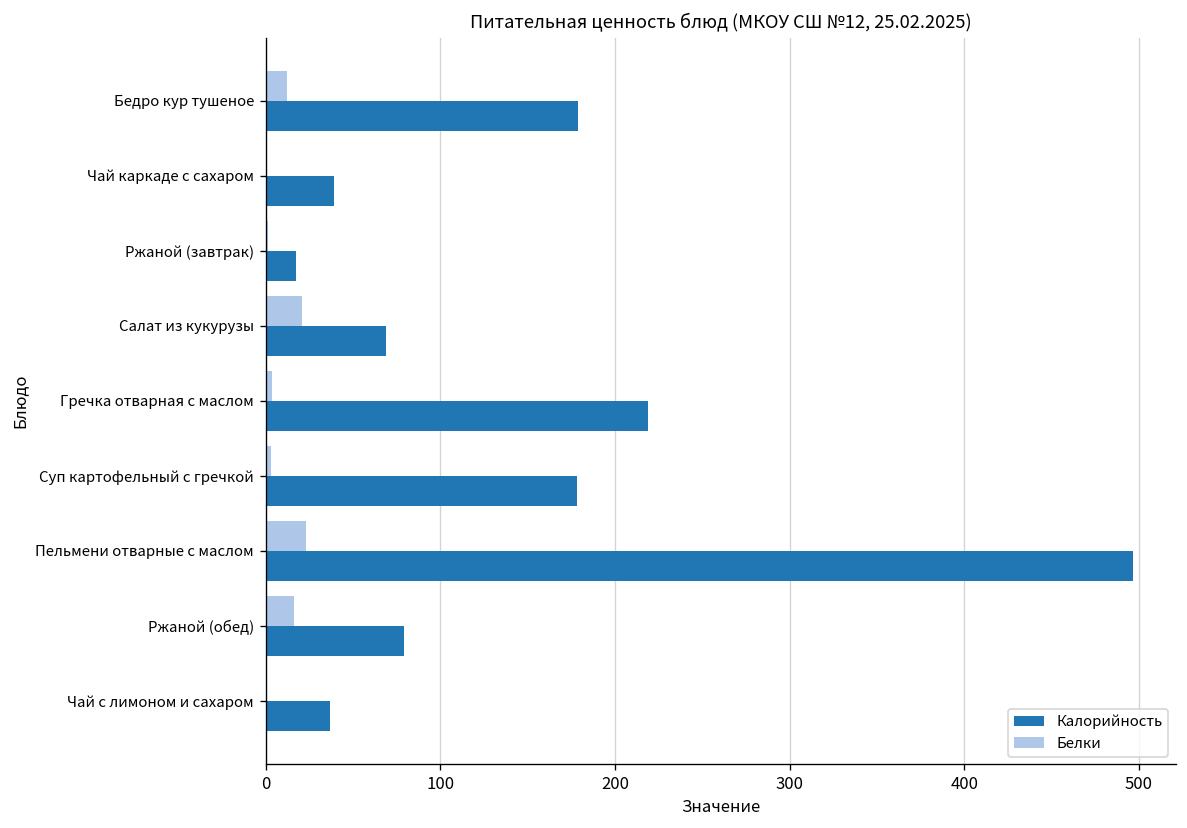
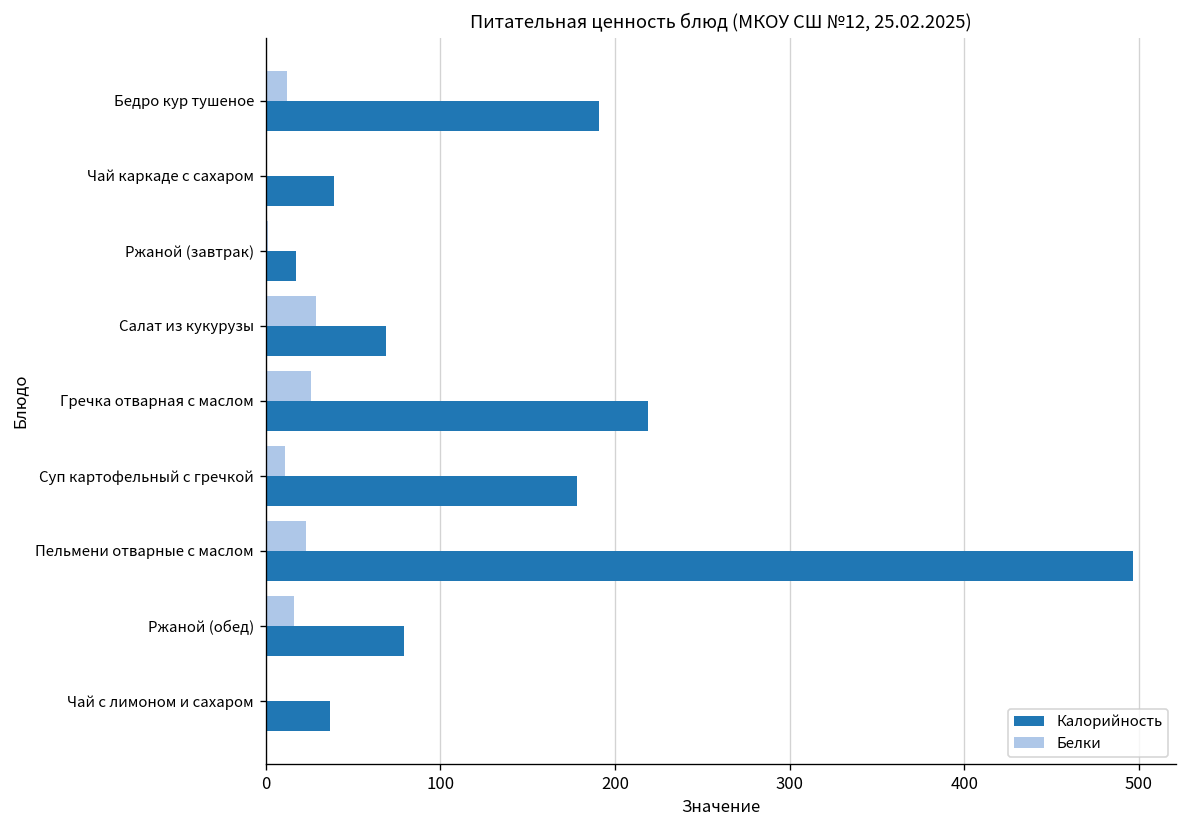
  {
    "Калорийность": {
-     "Бедро кур тушеное": 179,
+     "Бедро кур тушеное": 191,
      "Чай каркаде с сахаром": 39,
      "Ржаной (завтрак)": 17,
      "Салат из кукурузы": 69,
      "Гречка отварная с маслом": 219,
      "Суп картофельный с гречкой": 179,
      "Пельмени отварные с маслом": 496,
      "Ржаной (обед)": 79,
      "Чай с лимоном и сахаром": 37
    },
    "Белки": {
      "Бедро кур тушеное": 12,
      "Чай каркаде с сахаром": 0,
-     "Салат из кукурузы": 21,
-     "Гречка отварная с маслом": 4,
-     "Суп картофельный с гречкой": 3,
+     "Салат из кукурузы": 29,
+     "Гречка отварная с маслом": 26,
+     "Суп картофельный с гречкой": 11,
      "Пельмени отварные с маслом": 23,
      "Ржаной (обед)": 16
    }
  }
